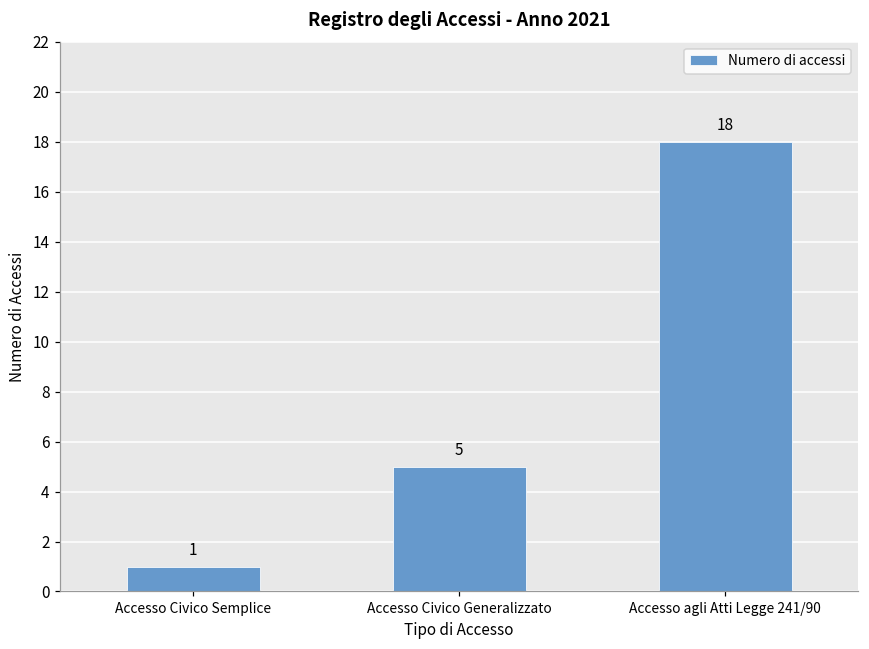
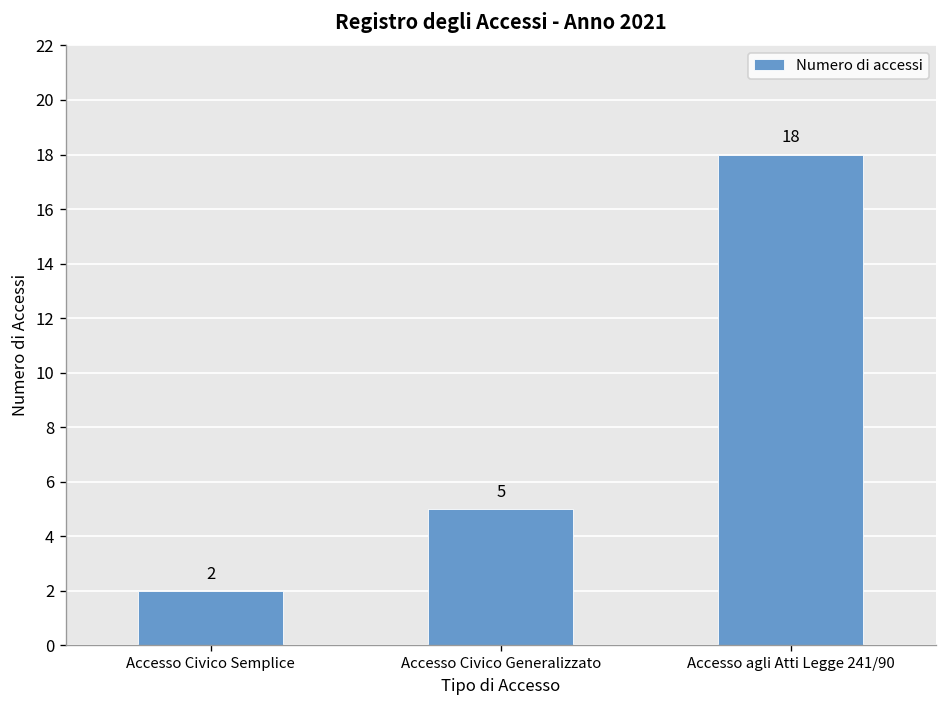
  {
-   "Accesso Civico Semplice": 1,
+   "Accesso Civico Semplice": 2,
    "Accesso Civico Generalizzato": 5,
    "Accesso agli Atti Legge 241/90": 18
  }
